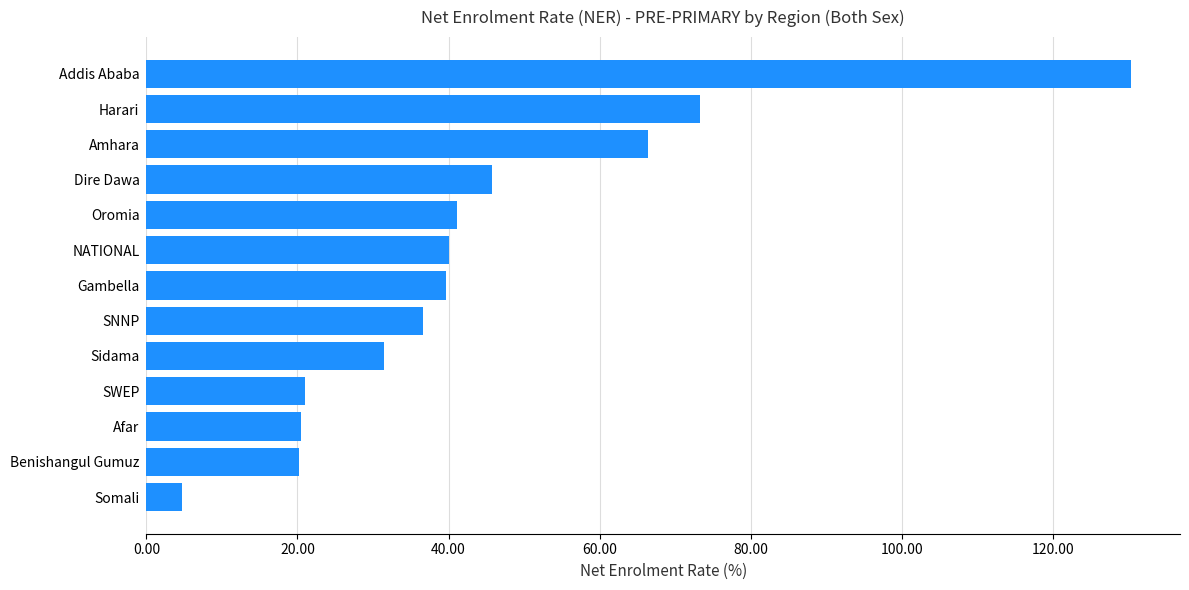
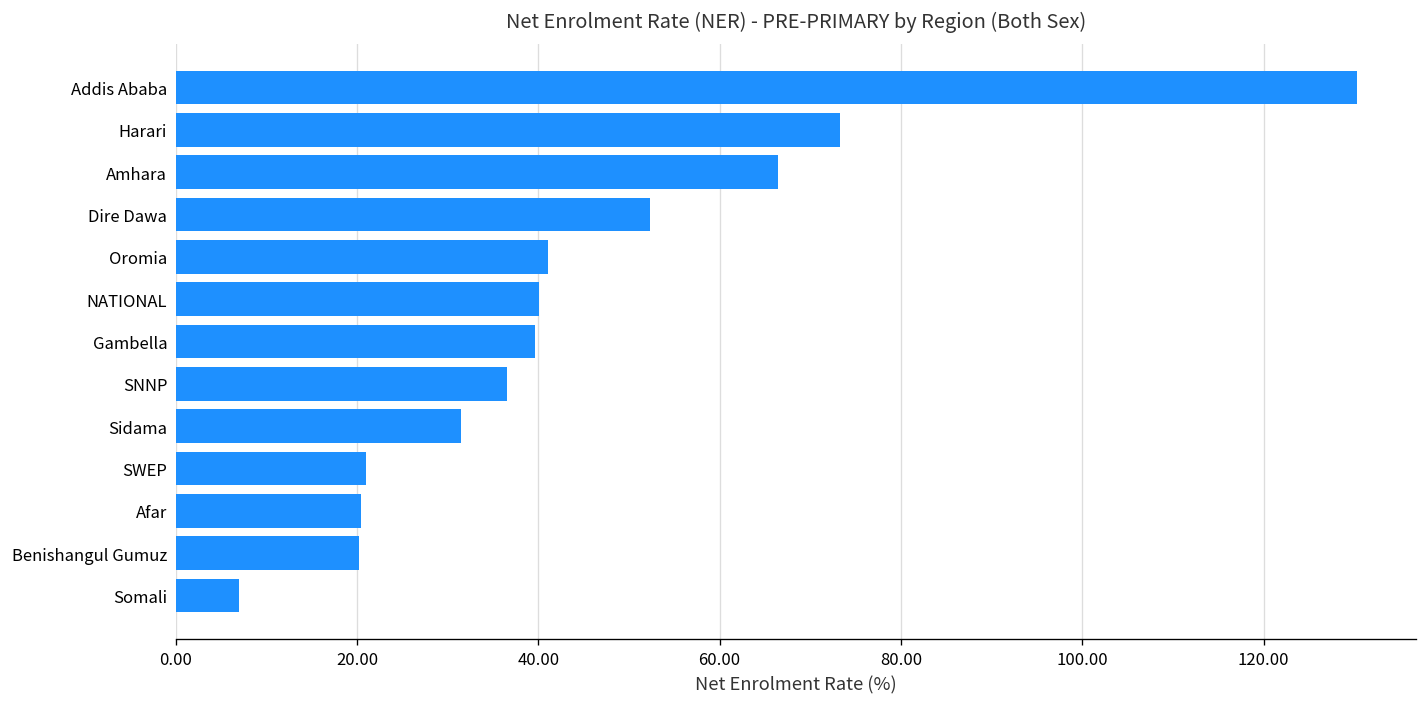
  {
    "Addis Ababa": 130,
    "Harari": 73,
    "Amhara": 66,
-   "Dire Dawa": 46,
+   "Dire Dawa": 52,
    "Oromia": 41,
    "NATIONAL": 40,
    "Gambella": 40,
    "SNNP": 37,
    "Sidama": 32,
    "SWEP": 21,
    "Afar": 21,
    "Benishangul Gumuz": 20,
-   "Somali": 5
+   "Somali": 7
  }
